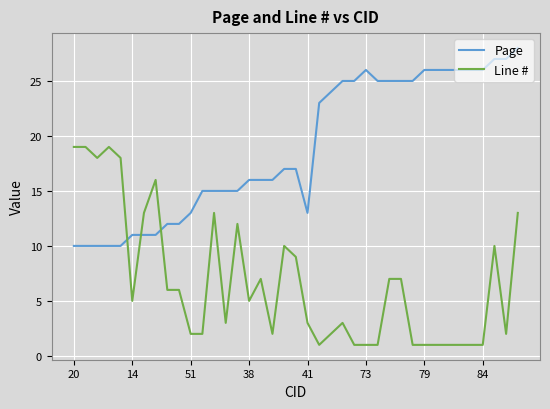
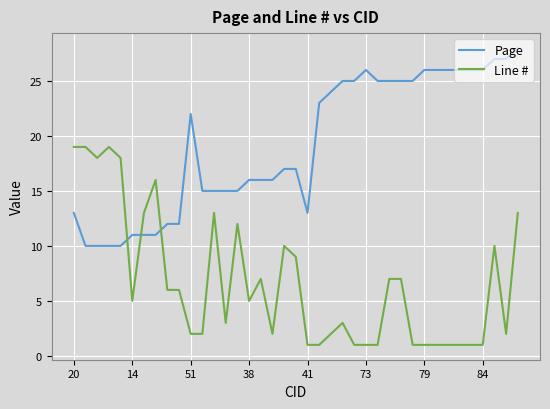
  {
    "Page": {
-     "20": 10,
-     "51": 13,
+     "20": 13,
+     "51": 22,
      "41": 13,
      "73": 26,
      "79": 26
    },
    "Line #": {
      "20": 19,
      "51": 2,
-     "41": 3,
+     "41": 1,
      "73": 1,
      "79": 1,
      "84": 1
    }
  }
